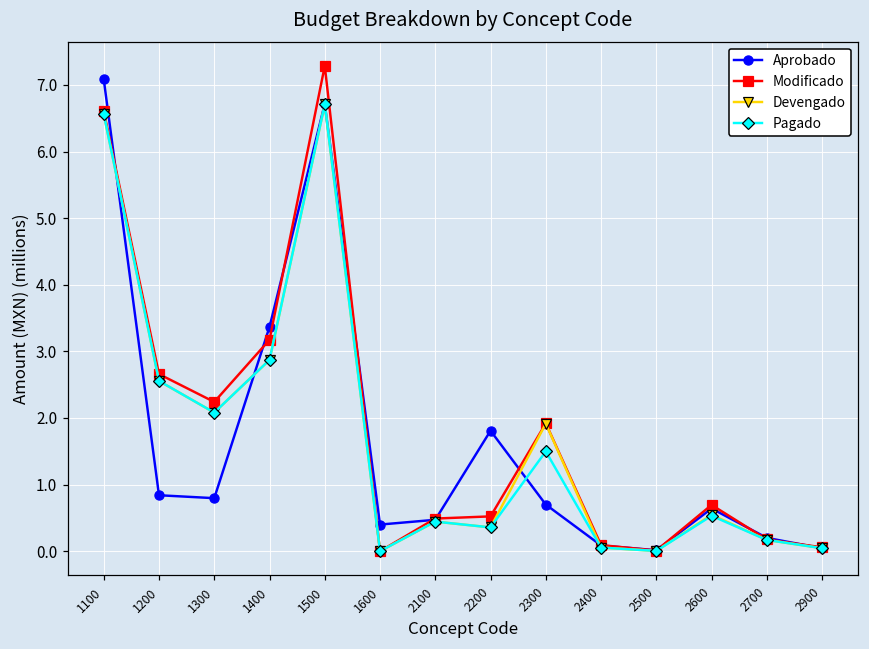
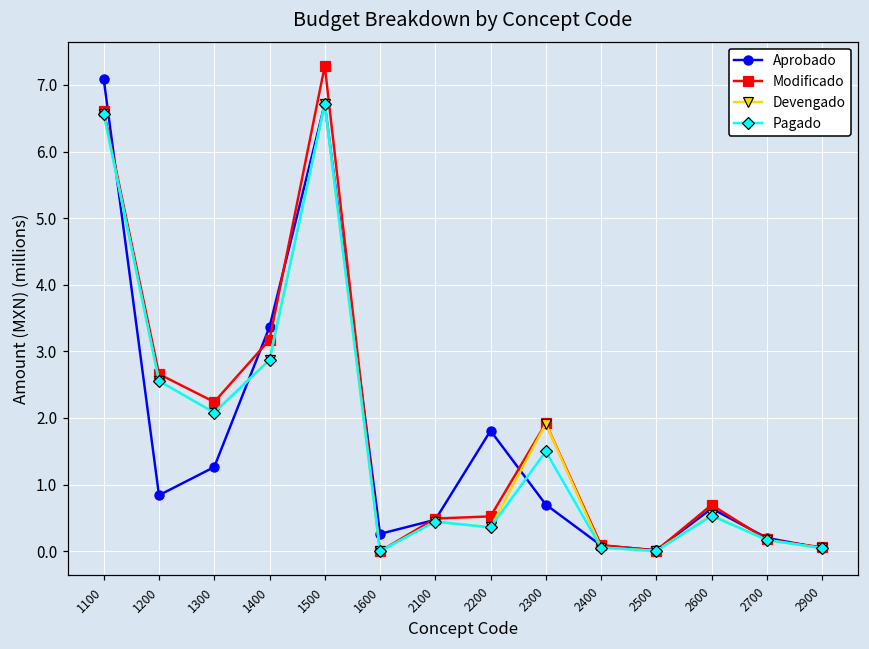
  {
    "Aprobado": {
      "1100": 7.1,
      "1200": 0.8,
-     "1300": 0.8,
+     "1300": 1.3,
      "1400": 3.4,
-     "1600": 0.4,
+     "1600": 0.3,
      "2200": 1.8,
      "2300": 0.7,
      "2600": 0.6
    },
    "Modificado": {
      "1200": 2.7,
      "1300": 2.2,
      "1400": 3.2,
      "1500": 7.3,
      "2200": 0.5,
      "2600": 0.7
    },
    "Pagado": {
      "2300": 1.5
    }
  }
